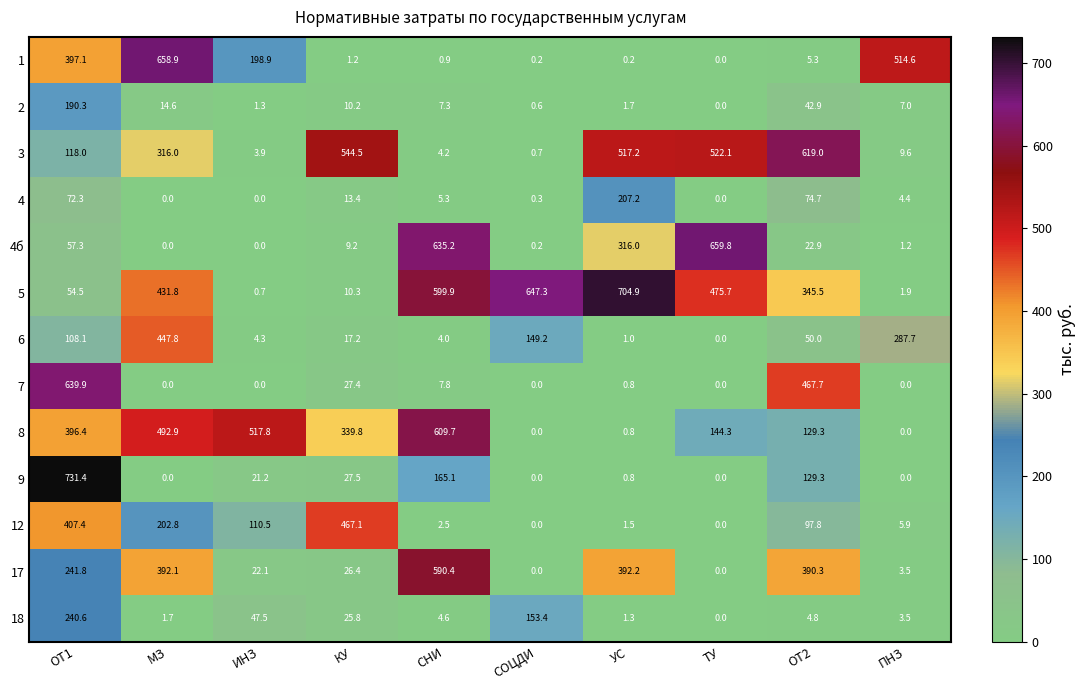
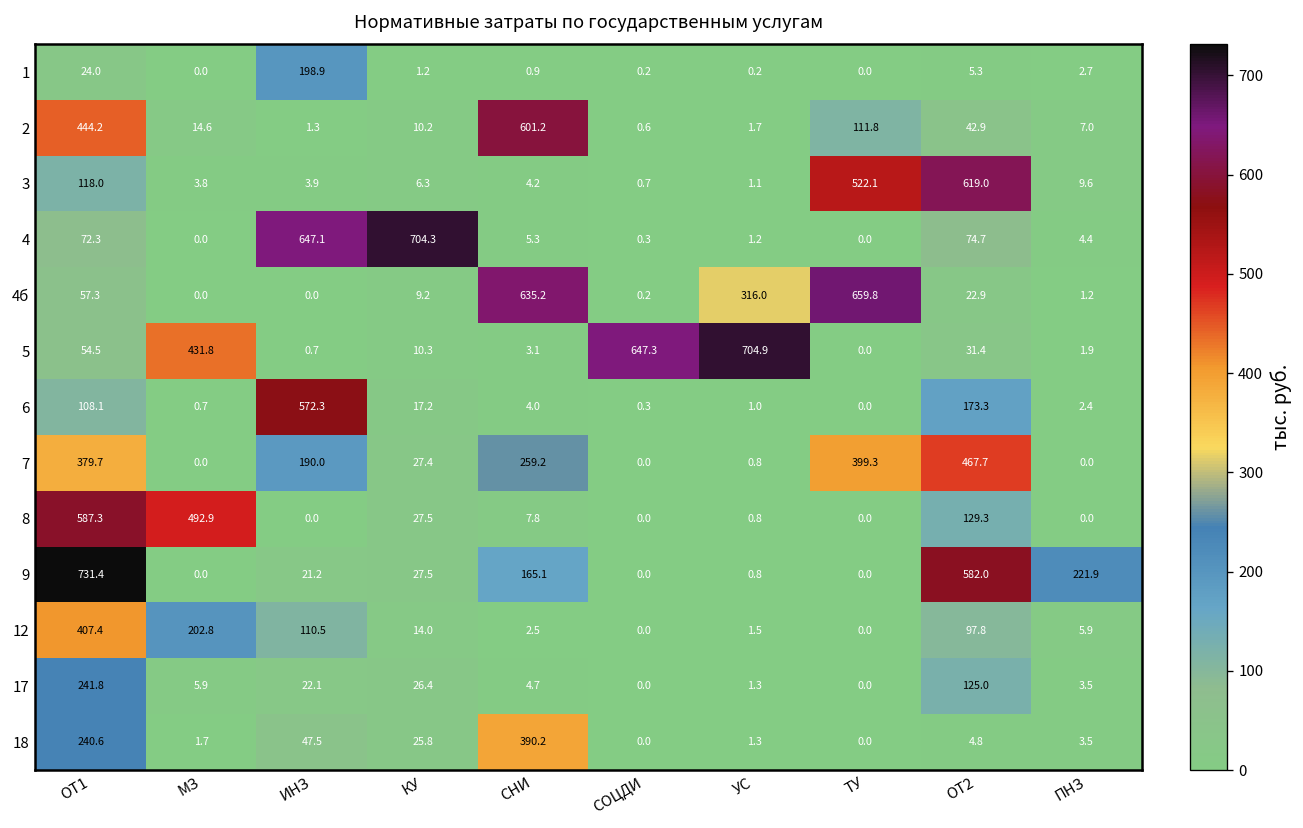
  {
    "1": {
-     "ОТ1": 397.1,
-     "МЗ": 658.9,
+     "ОТ1": 24.0,
+     "МЗ": 0.0,
      "ИНЗ": 198.9,
      "КУ": 1.2,
      "СНИ": 0.9,
      "СОЦДИ": 0.2,
      "УС": 0.2,
      "ТУ": 0.0,
      "ОТ2": 5.3,
-     "ПНЗ": 514.6
+     "ПНЗ": 2.7
    },
    "2": {
-     "ОТ1": 190.3,
+     "ОТ1": 444.2,
      "МЗ": 14.6,
      "ИНЗ": 1.3,
      "КУ": 10.2,
-     "СНИ": 7.3,
+     "СНИ": 601.2,
      "СОЦДИ": 0.6,
      "УС": 1.7,
-     "ТУ": 0.0,
+     "ТУ": 111.8,
      "ОТ2": 42.9,
      "ПНЗ": 7.0
    },
    "3": {
      "ОТ1": 118.0,
-     "МЗ": 316.0,
+     "МЗ": 3.8,
      "ИНЗ": 3.9,
-     "КУ": 544.5,
+     "КУ": 6.3,
      "СНИ": 4.2,
      "СОЦДИ": 0.7,
-     "УС": 517.2,
+     "УС": 1.1,
      "ТУ": 522.1,
      "ОТ2": 619.0,
      "ПНЗ": 9.6
    },
    "4": {
      "ОТ1": 72.3,
      "МЗ": 0.0,
-     "ИНЗ": 0.0,
-     "КУ": 13.4,
+     "ИНЗ": 647.1,
+     "КУ": 704.3,
      "СНИ": 5.3,
      "СОЦДИ": 0.3,
-     "УС": 207.2,
+     "УС": 1.2,
      "ТУ": 0.0,
      "ОТ2": 74.7,
      "ПНЗ": 4.4
    },
    "4б": {
      "ОТ1": 57.3,
      "МЗ": 0.0,
      "ИНЗ": 0.0,
      "КУ": 9.2,
      "СНИ": 635.2,
      "СОЦДИ": 0.2,
      "УС": 316.0,
      "ТУ": 659.8,
      "ОТ2": 22.9,
      "ПНЗ": 1.2
    },
    "5": {
      "ОТ1": 54.5,
      "МЗ": 431.8,
      "ИНЗ": 0.7,
      "КУ": 10.3,
-     "СНИ": 599.9,
+     "СНИ": 3.1,
      "СОЦДИ": 647.3,
      "УС": 704.9,
-     "ТУ": 475.7,
-     "ОТ2": 345.5,
+     "ТУ": 0.0,
+     "ОТ2": 31.4,
      "ПНЗ": 1.9
    },
    "6": {
      "ОТ1": 108.1,
-     "МЗ": 447.8,
-     "ИНЗ": 4.3,
+     "МЗ": 0.7,
+     "ИНЗ": 572.3,
      "КУ": 17.2,
      "СНИ": 4.0,
-     "СОЦДИ": 149.2,
+     "СОЦДИ": 0.3,
      "УС": 1.0,
      "ТУ": 0.0,
-     "ОТ2": 50.0,
-     "ПНЗ": 287.7
+     "ОТ2": 173.3,
+     "ПНЗ": 2.4
    },
    "7": {
-     "ОТ1": 639.9,
+     "ОТ1": 379.7,
      "МЗ": 0.0,
-     "ИНЗ": 0.0,
+     "ИНЗ": 190.0,
      "КУ": 27.4,
-     "СНИ": 7.8,
+     "СНИ": 259.2,
      "СОЦДИ": 0.0,
      "УС": 0.8,
-     "ТУ": 0.0,
+     "ТУ": 399.3,
      "ОТ2": 467.7,
      "ПНЗ": 0.0
    },
    "8": {
-     "ОТ1": 396.4,
+     "ОТ1": 587.3,
      "МЗ": 492.9,
-     "ИНЗ": 517.8,
-     "КУ": 339.8,
-     "СНИ": 609.7,
+     "ИНЗ": 0.0,
+     "КУ": 27.5,
+     "СНИ": 7.8,
      "СОЦДИ": 0.0,
      "УС": 0.8,
-     "ТУ": 144.3,
+     "ТУ": 0.0,
      "ОТ2": 129.3,
      "ПНЗ": 0.0
    },
    "9": {
      "ОТ1": 731.4,
      "МЗ": 0.0,
      "ИНЗ": 21.2,
      "КУ": 27.5,
      "СНИ": 165.1,
      "СОЦДИ": 0.0,
      "УС": 0.8,
      "ТУ": 0.0,
-     "ОТ2": 129.3,
-     "ПНЗ": 0.0
+     "ОТ2": 582.0,
+     "ПНЗ": 221.9
    },
    "12": {
      "ОТ1": 407.4,
      "МЗ": 202.8,
      "ИНЗ": 110.5,
-     "КУ": 467.1,
+     "КУ": 14.0,
      "СНИ": 2.5,
      "СОЦДИ": 0.0,
      "УС": 1.5,
      "ТУ": 0.0,
      "ОТ2": 97.8,
      "ПНЗ": 5.9
    },
    "17": {
      "ОТ1": 241.8,
-     "МЗ": 392.1,
+     "МЗ": 5.9,
      "ИНЗ": 22.1,
      "КУ": 26.4,
-     "СНИ": 590.4,
+     "СНИ": 4.7,
      "СОЦДИ": 0.0,
-     "УС": 392.2,
+     "УС": 1.3,
      "ТУ": 0.0,
-     "ОТ2": 390.3,
+     "ОТ2": 125.0,
      "ПНЗ": 3.5
    },
    "18": {
      "ОТ1": 240.6,
      "МЗ": 1.7,
      "ИНЗ": 47.5,
      "КУ": 25.8,
-     "СНИ": 4.6,
-     "СОЦДИ": 153.4,
+     "СНИ": 390.2,
+     "СОЦДИ": 0.0,
      "УС": 1.3,
      "ТУ": 0.0,
      "ОТ2": 4.8,
      "ПНЗ": 3.5
    }
  }
